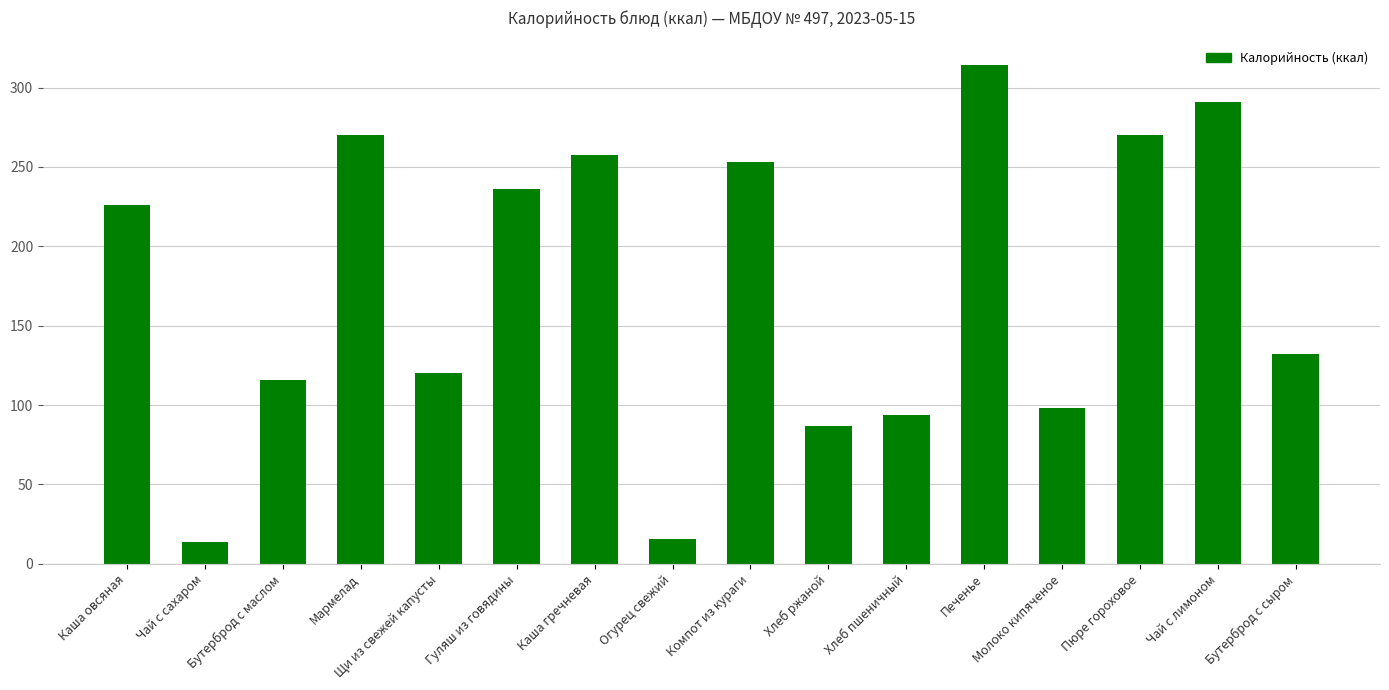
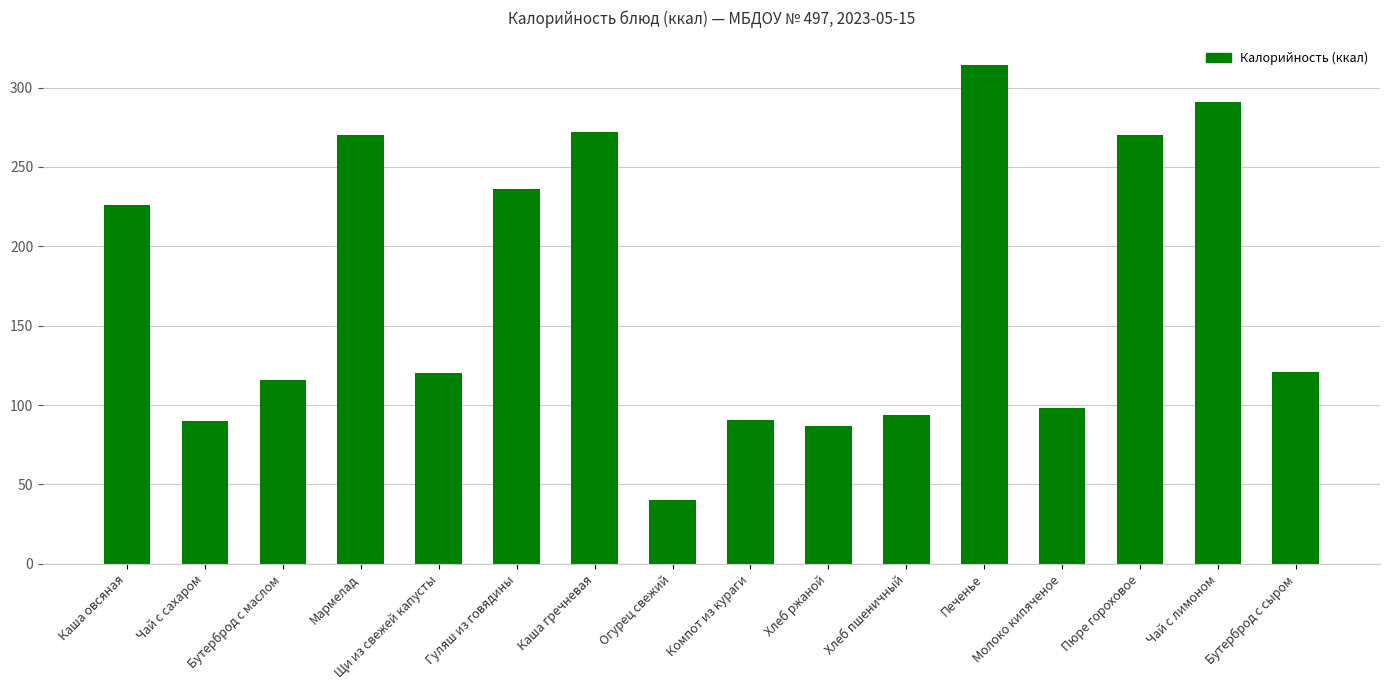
  {
    "Каша овсяная": 226,
-   "Чай с сахаром": 14,
+   "Чай с сахаром": 90,
    "Бутерброд с маслом": 116,
    "Мармелад": 270,
    "Щи из свежей капусты": 120,
    "Гуляш из говядины": 236,
-   "Каша гречневая": 258,
-   "Огурец свежий": 16,
-   "Компот из кураги": 253,
+   "Каша гречневая": 272,
+   "Огурец свежий": 40,
+   "Компот из кураги": 91,
    "Хлеб ржаной": 87,
    "Хлеб пшеничный": 94,
    "Печенье": 314,
    "Молоко кипяченое": 98,
    "Пюре гороховое": 270,
    "Чай с лимоном": 291,
-   "Бутерброд с сыром": 132
+   "Бутерброд с сыром": 121
  }
